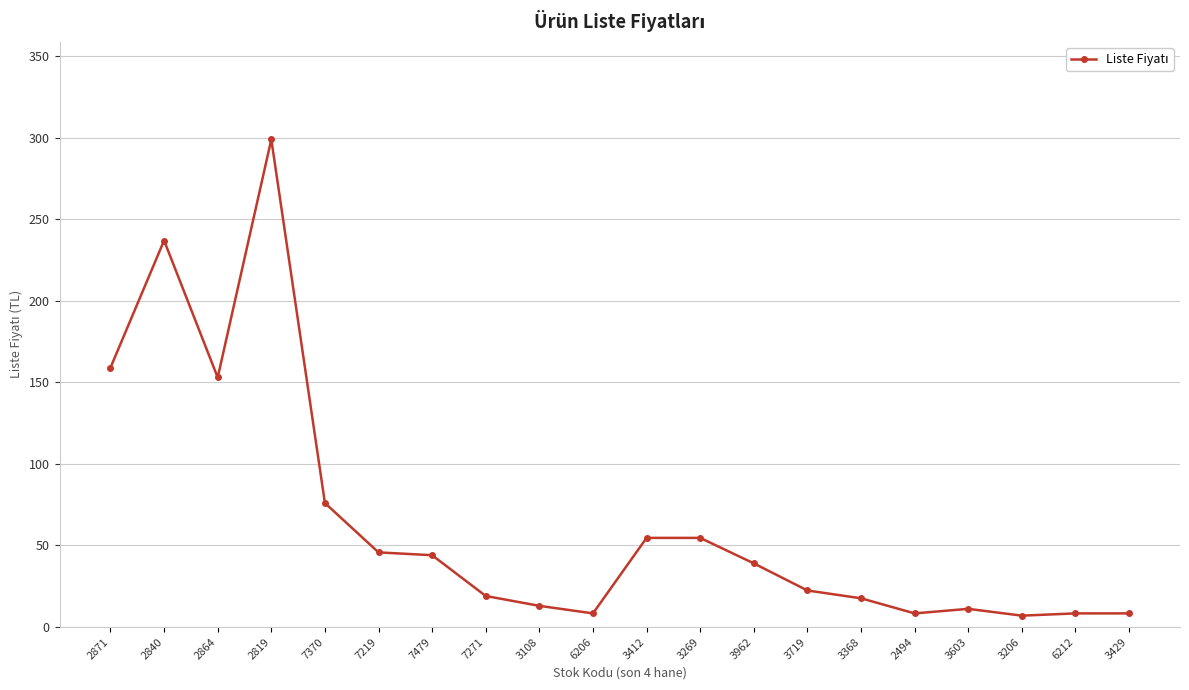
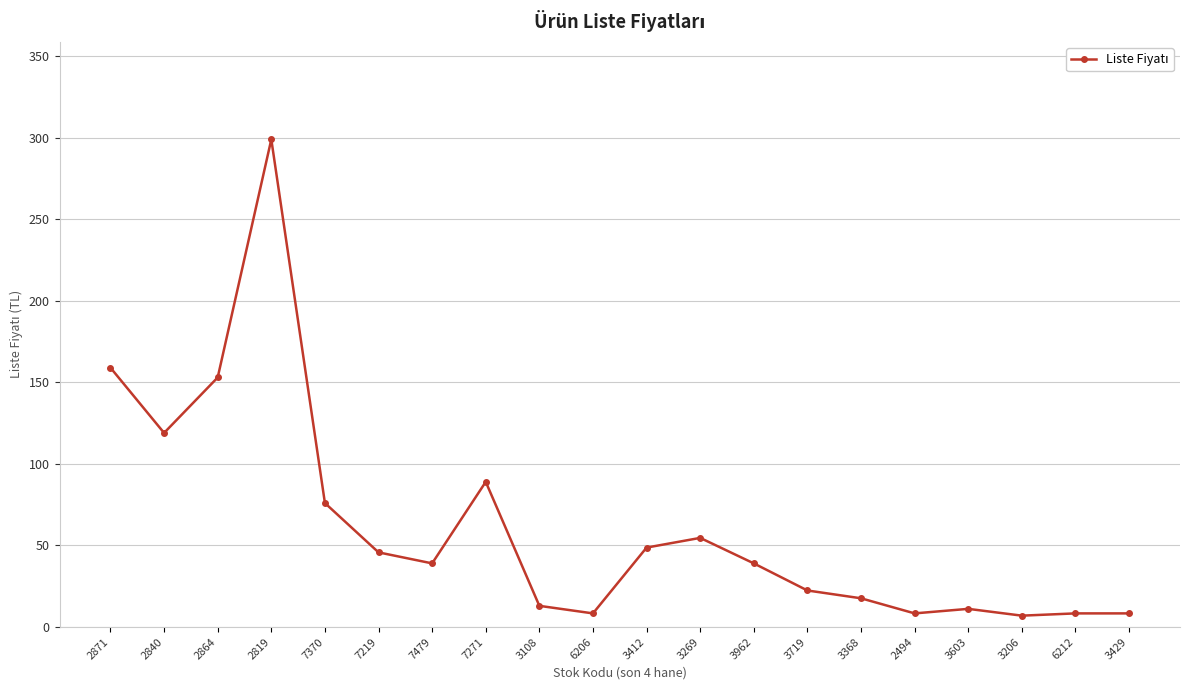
  {
    "2871": 159,
-   "2840": 237,
+   "2840": 119,
    "2864": 153,
    "2819": 299,
    "7370": 76,
    "7219": 46,
-   "7479": 44,
-   "7271": 19,
+   "7479": 39,
+   "7271": 89,
    "3108": 13,
    "6206": 8,
-   "3412": 55,
+   "3412": 49,
    "3269": 55,
    "3962": 39,
    "3719": 22,
    "3368": 18,
    "2494": 8,
    "3603": 11,
    "3206": 7,
    "6212": 8,
    "3429": 8
  }
